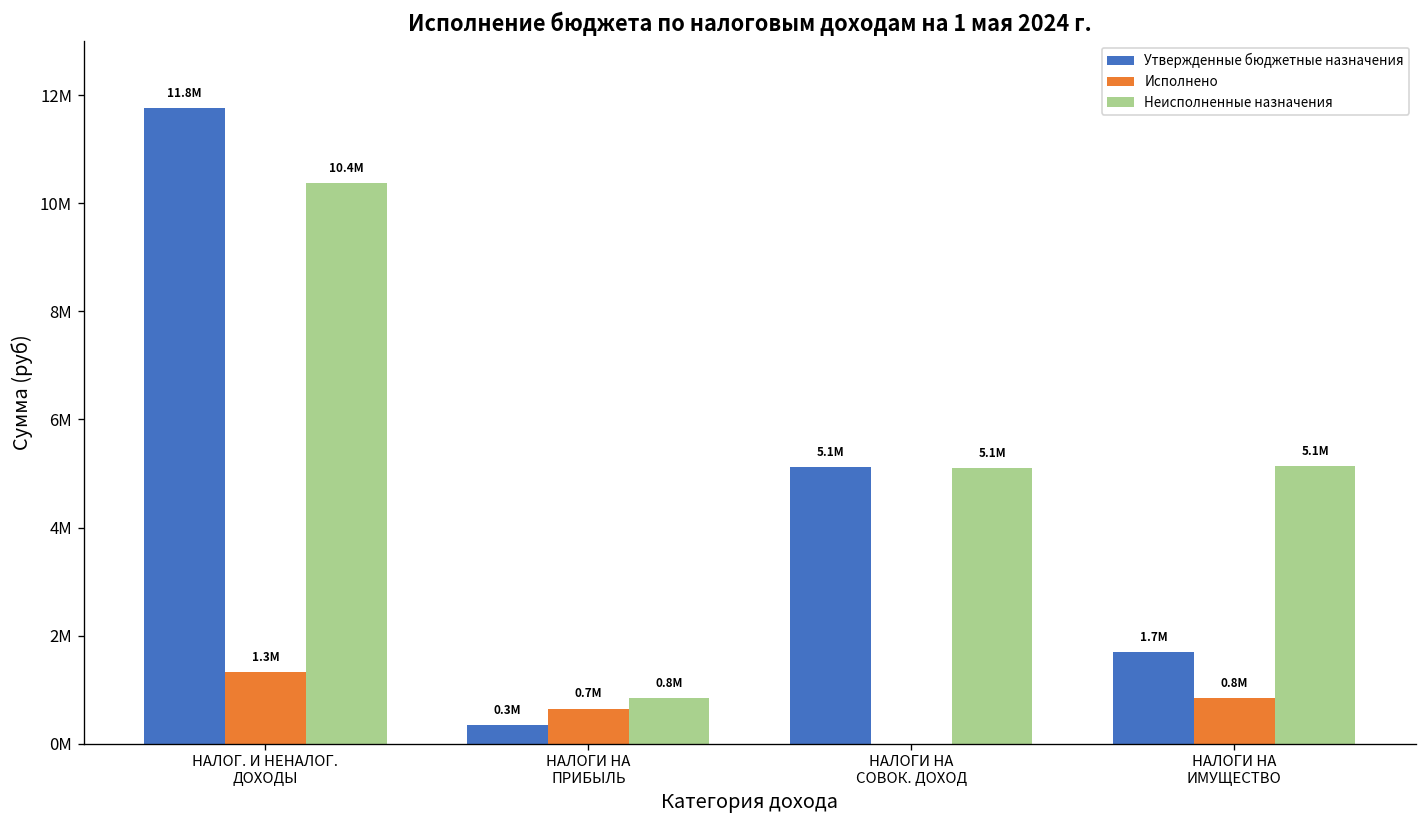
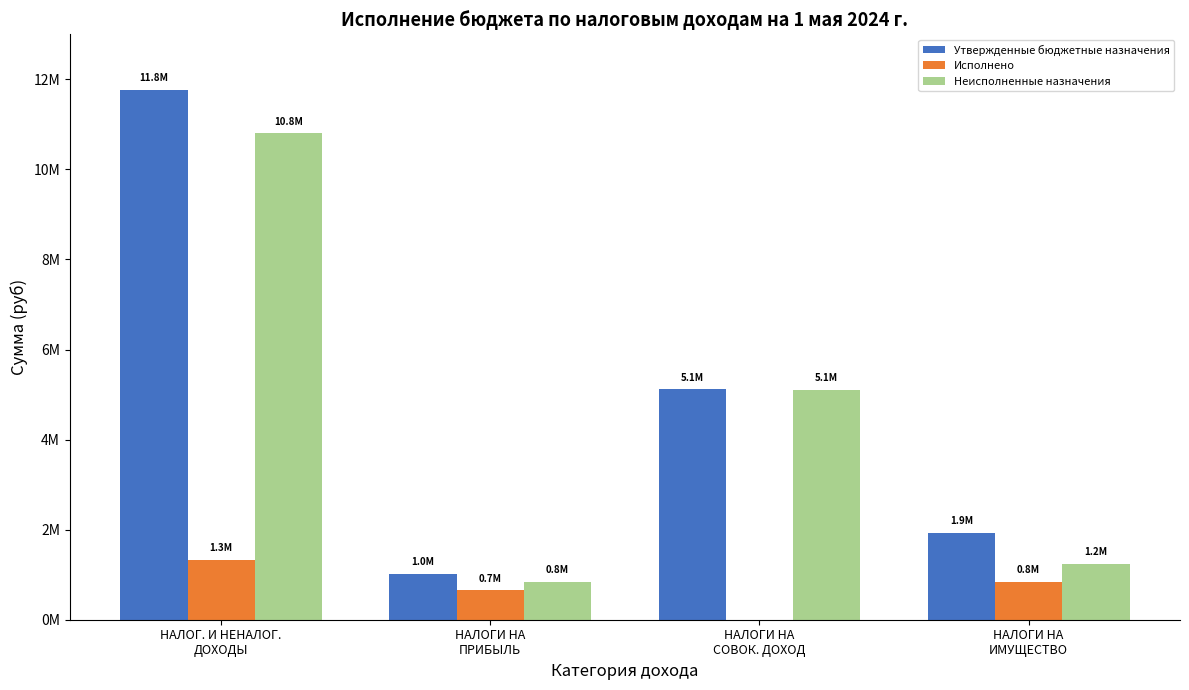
  {
    "Утвержденные бюджетные назначения": {
      "НАЛОГ. И НЕНАЛОГ. ДОХОДЫ": "11.8M",
-     "НАЛОГИ НА ПРИБЫЛЬ": "0.3M",
+     "НАЛОГИ НА ПРИБЫЛЬ": "1.0M",
      "НАЛОГИ НА СОВОК. ДОХОД": "5.1M",
-     "НАЛОГИ НА ИМУЩЕСТВО": "1.7M"
+     "НАЛОГИ НА ИМУЩЕСТВО": "1.9M"
    },
    "Исполнено": {
      "НАЛОГ. И НЕНАЛОГ. ДОХОДЫ": "1.3M",
      "НАЛОГИ НА ПРИБЫЛЬ": "0.7M",
      "НАЛОГИ НА ИМУЩЕСТВО": "0.8M"
    },
    "Неисполненные назначения": {
-     "НАЛОГ. И НЕНАЛОГ. ДОХОДЫ": "10.4M",
+     "НАЛОГ. И НЕНАЛОГ. ДОХОДЫ": "10.8M",
      "НАЛОГИ НА ПРИБЫЛЬ": "0.8M",
      "НАЛОГИ НА СОВОК. ДОХОД": "5.1M",
-     "НАЛОГИ НА ИМУЩЕСТВО": "5.1M"
+     "НАЛОГИ НА ИМУЩЕСТВО": "1.2M"
    }
  }
